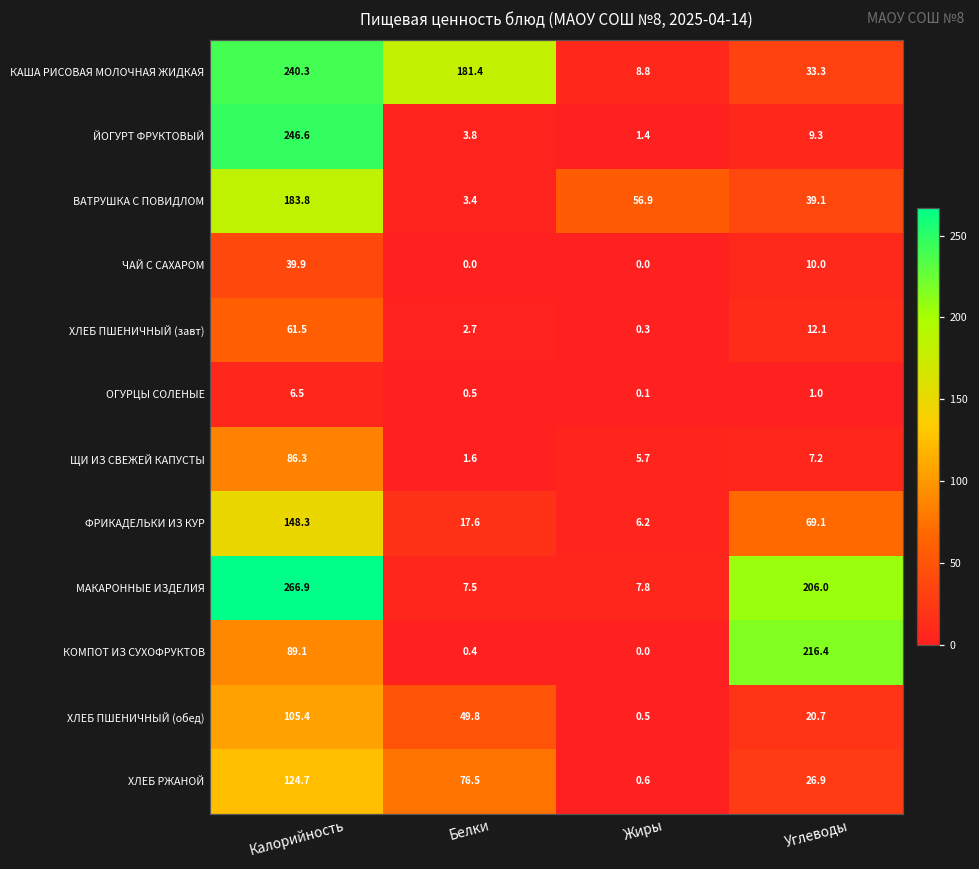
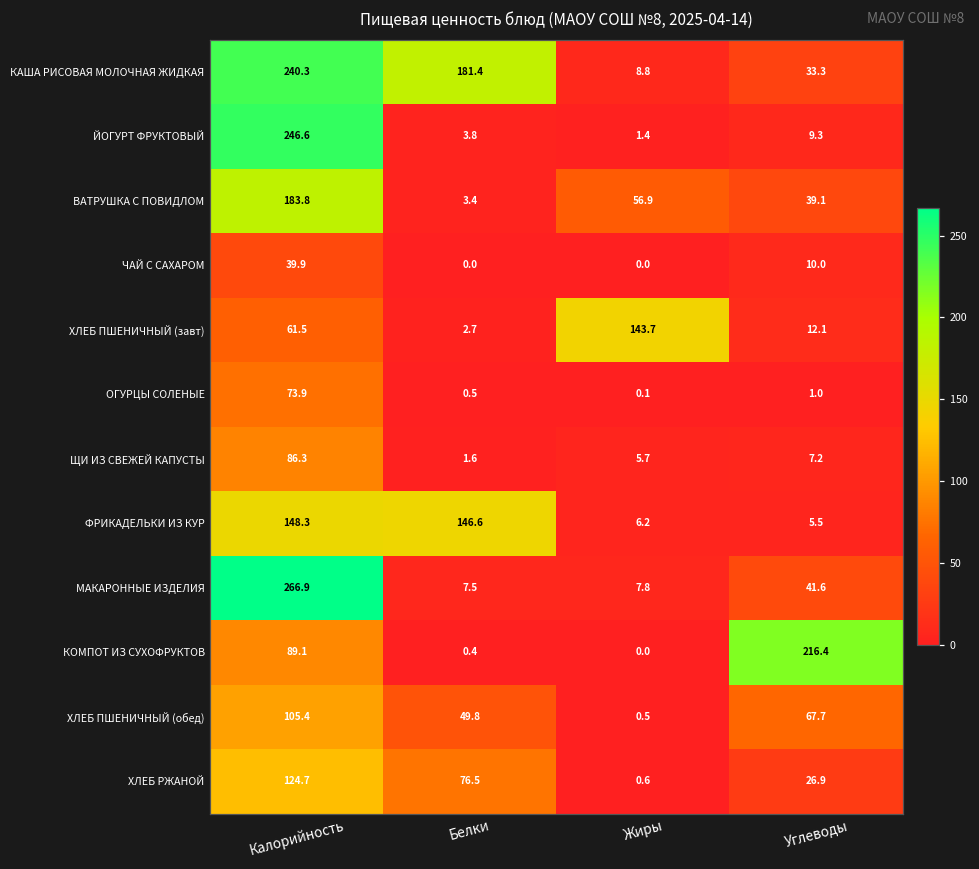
  {
    "КАША РИСОВАЯ МОЛОЧНАЯ ЖИДКАЯ": {
      "Калорийность": 240.3,
      "Белки": 181.4,
      "Жиры": 8.8,
      "Углеводы": 33.3
    },
    "ЙОГУРТ ФРУКТОВЫЙ": {
      "Калорийность": 246.6,
      "Белки": 3.8,
      "Жиры": 1.4,
      "Углеводы": 9.3
    },
    "ВАТРУШКА С ПОВИДЛОМ": {
      "Калорийность": 183.8,
      "Белки": 3.4,
      "Жиры": 56.9,
      "Углеводы": 39.1
    },
    "ЧАЙ С САХАРОМ": {
      "Калорийность": 39.9,
      "Белки": 0.0,
      "Жиры": 0.0,
      "Углеводы": 10.0
    },
    "ХЛЕБ ПШЕНИЧНЫЙ (завт)": {
      "Калорийность": 61.5,
      "Белки": 2.7,
-     "Жиры": 0.3,
+     "Жиры": 143.7,
      "Углеводы": 12.1
    },
    "ОГУРЦЫ СОЛЕНЫЕ": {
-     "Калорийность": 6.5,
+     "Калорийность": 73.9,
      "Белки": 0.5,
      "Жиры": 0.1,
      "Углеводы": 1.0
    },
    "ЩИ ИЗ СВЕЖЕЙ КАПУСТЫ": {
      "Калорийность": 86.3,
      "Белки": 1.6,
      "Жиры": 5.7,
      "Углеводы": 7.2
    },
    "ФРИКАДЕЛЬКИ ИЗ КУР": {
      "Калорийность": 148.3,
-     "Белки": 17.6,
+     "Белки": 146.6,
      "Жиры": 6.2,
-     "Углеводы": 69.1
+     "Углеводы": 5.5
    },
    "МАКАРОННЫЕ ИЗДЕЛИЯ": {
      "Калорийность": 266.9,
      "Белки": 7.5,
      "Жиры": 7.8,
-     "Углеводы": 206.0
+     "Углеводы": 41.6
    },
    "КОМПОТ ИЗ СУХОФРУКТОВ": {
      "Калорийность": 89.1,
      "Белки": 0.4,
      "Жиры": 0.0,
      "Углеводы": 216.4
    },
    "ХЛЕБ ПШЕНИЧНЫЙ (обед)": {
      "Калорийность": 105.4,
      "Белки": 49.8,
      "Жиры": 0.5,
-     "Углеводы": 20.7
+     "Углеводы": 67.7
    },
    "ХЛЕБ РЖАНОЙ": {
      "Калорийность": 124.7,
      "Белки": 76.5,
      "Жиры": 0.6,
      "Углеводы": 26.9
    }
  }
